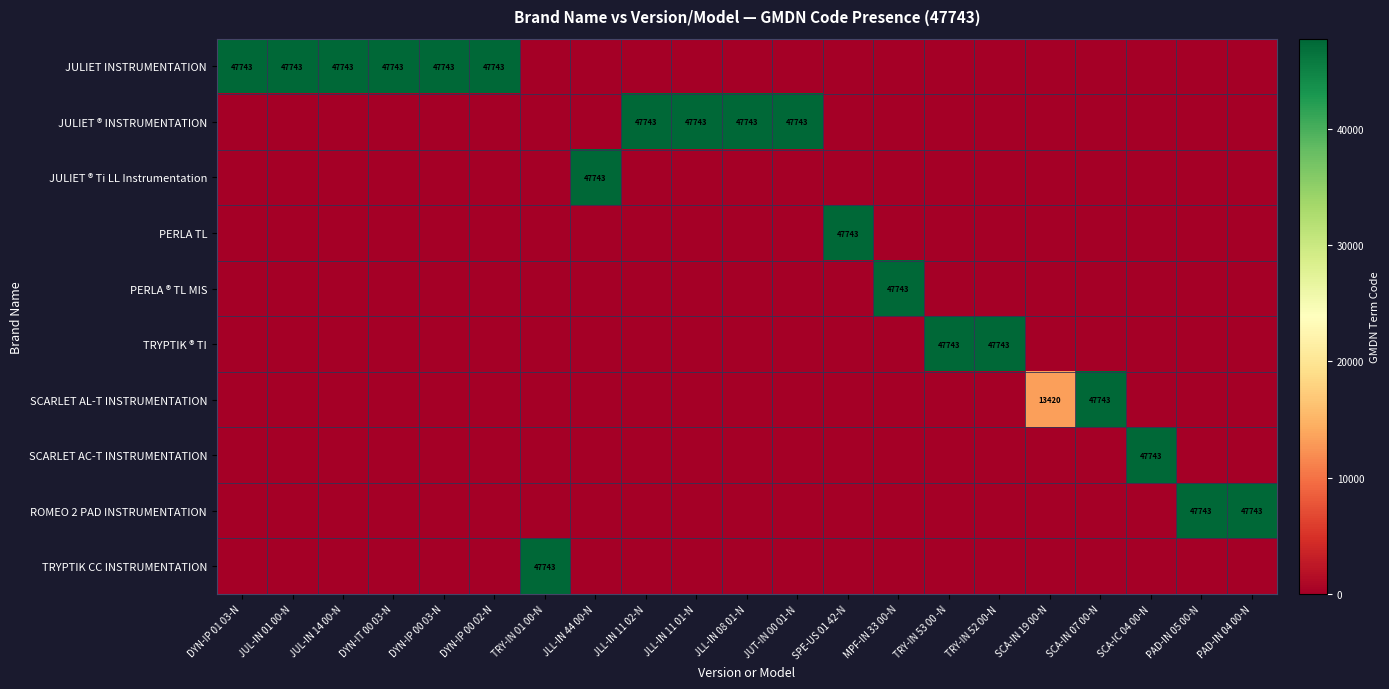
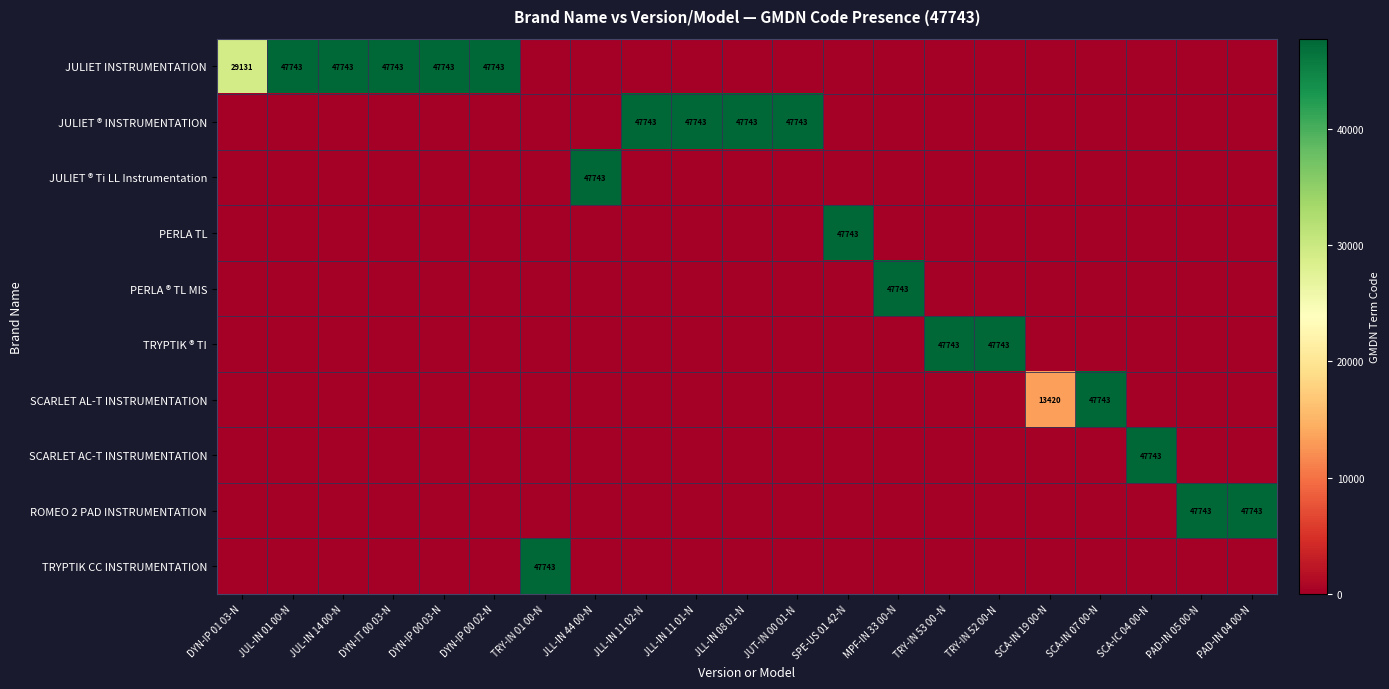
  {
    "JULIET INSTRUMENTATION": {
-     "DYN-IP 01 03-N": 47743,
+     "DYN-IP 01 03-N": 29131,
      "JUL-IN 01 00-N": 47743,
      "JUL-IN 14 00-N": 47743,
      "DYN-IT 00 03-N": 47743,
      "DYN-IP 00 03-N": 47743,
      "DYN-IP 00 02-N": 47743
    },
    "JULIET ® INSTRUMENTATION": {
      "JLL-IN 11 02-N": 47743,
      "JLL-IN 11 01-N": 47743,
      "JLL-IN 08 01-N": 47743,
      "JUT-IN 00 01-N": 47743
    },
    "JULIET ® Ti LL Instrumentation": {
      "JLL-IN 44 00-N": 47743
    },
    "PERLA TL": {
      "SPE-US 01 42-N": 47743
    },
    "PERLA ® TL MIS": {
      "MPF-IN 33 00-N": 47743
    },
    "TRYPTIK ® TI": {
      "TRY-IN 53 00 -N": 47743,
      "TRY-IN 52 00-N": 47743
    },
    "SCARLET AL-T INSTRUMENTATION": {
      "SCA-IN 19 00-N": 13420,
      "SCA-IN 07 00-N": 47743
    },
    "SCARLET AC-T INSTRUMENTATION": {
      "SCA-IC 04 00-N": 47743
    },
    "ROMEO 2 PAD INSTRUMENTATION": {
      "PAD-IN 05 00-N": 47743,
      "PAD-IN 04 00-N": 47743
    },
    "TRYPTIK CC INSTRUMENTATION": {
      "TRY-IN 01 00-N": 47743
    }
  }
